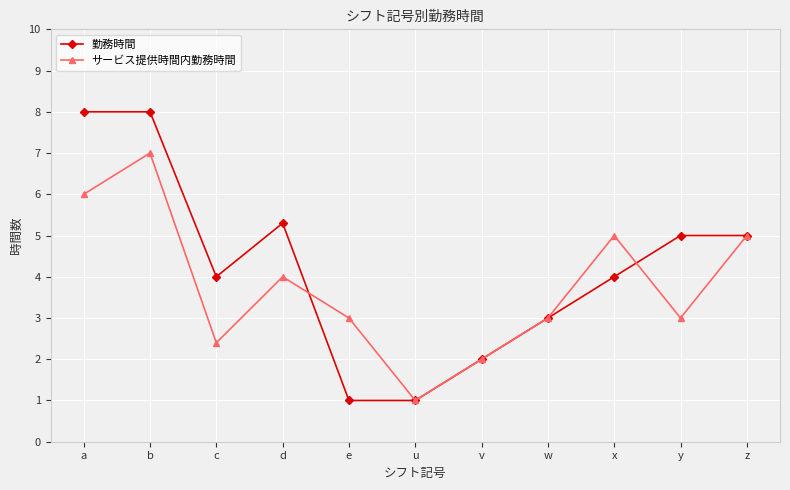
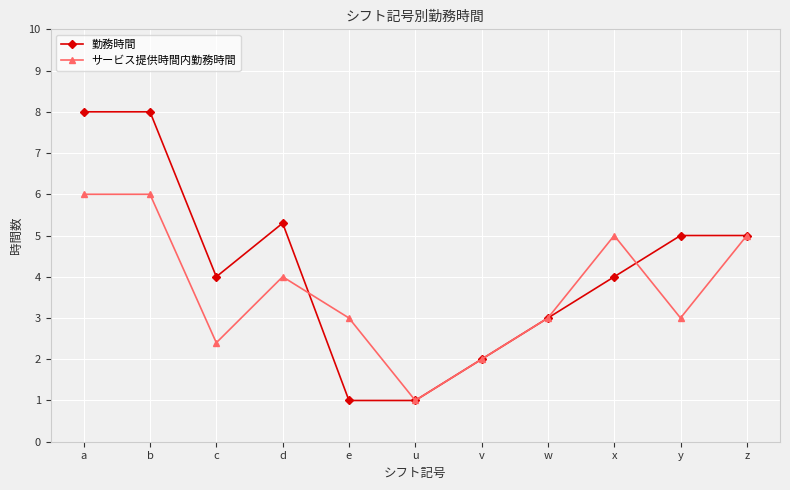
  {
    "勤務時間": {
      "a": 8,
      "b": 8,
      "c": 4,
      "d": 5.3,
      "e": 1,
      "x": 4,
      "y": 5
    },
    "サービス提供時間内勤務時間": {
      "a": 6,
-     "b": 7,
+     "b": 6,
      "c": 2.4,
      "d": 4,
      "e": 3,
      "x": 5,
      "y": 3
    }
  }
